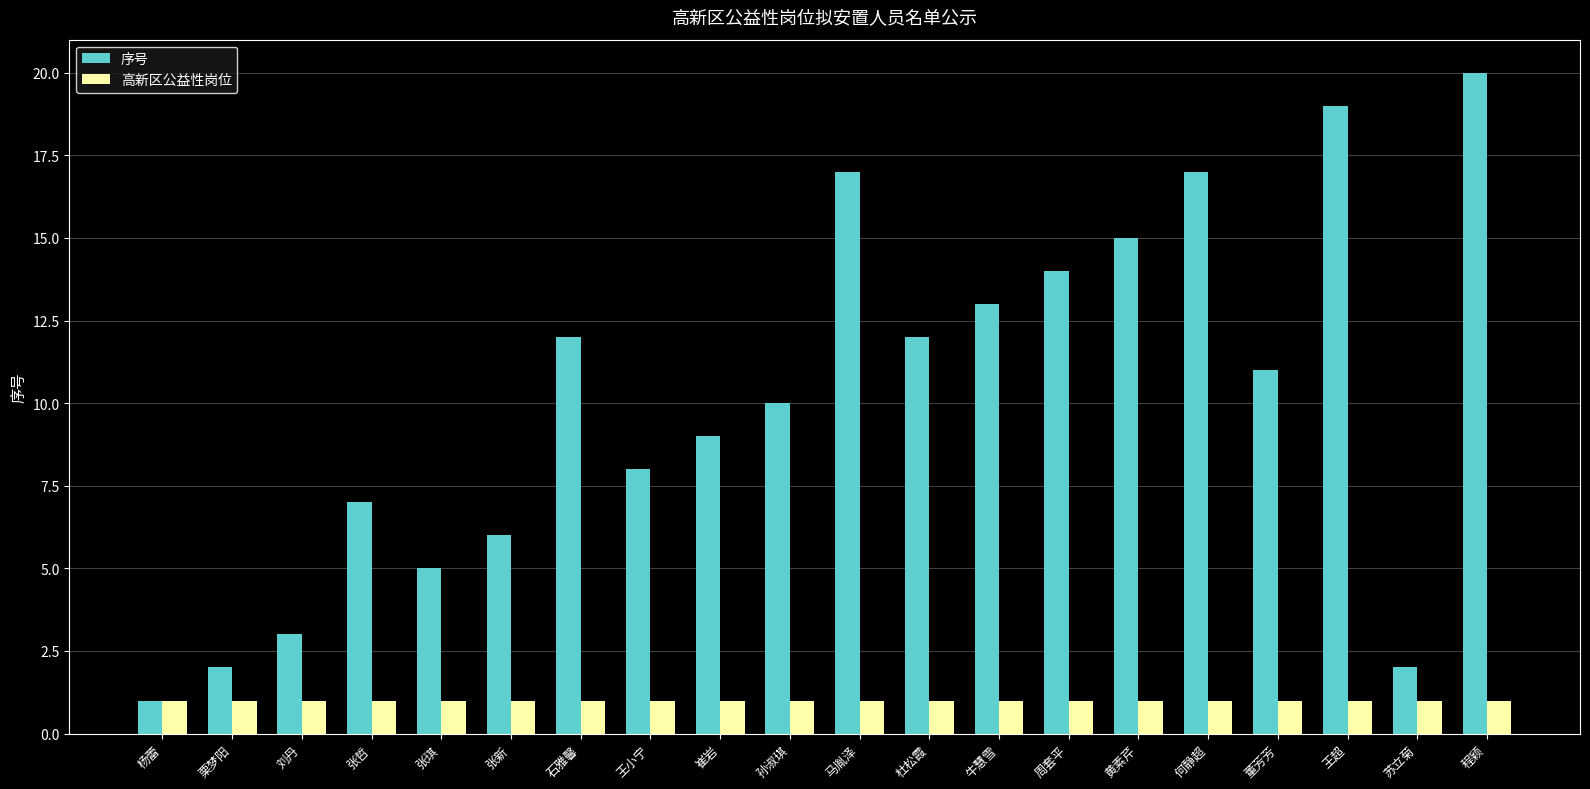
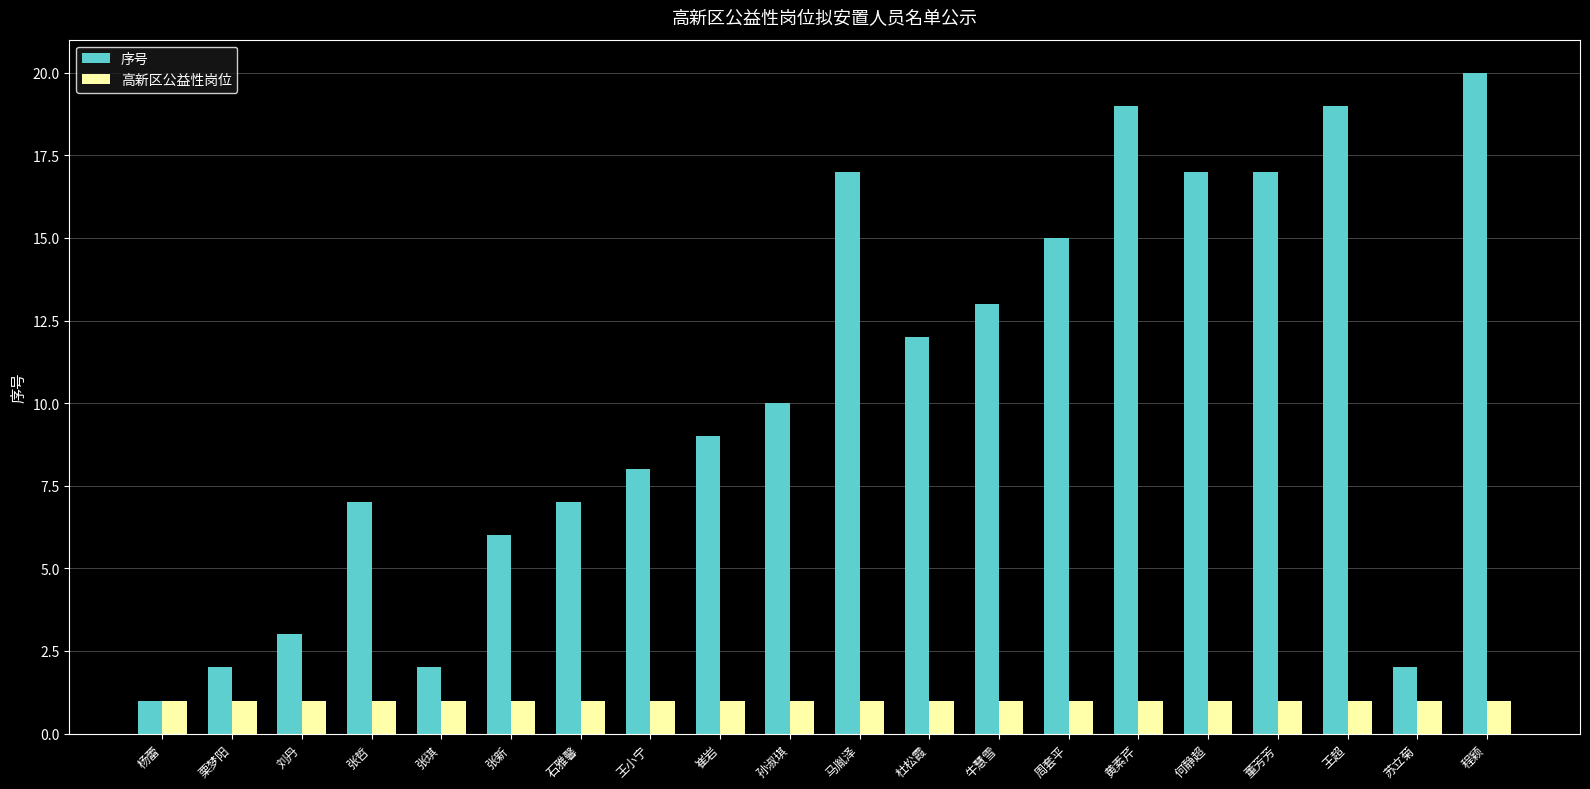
  {
    "序号": {
      "杨蕾": 1,
      "栗梦阳": 2,
      "刘丹": 3,
      "张哲": 7,
-     "张琪": 5,
+     "张琪": 2,
      "张新": 6,
-     "石雅馨": 12,
+     "石雅馨": 7,
      "王小宁": 8,
      "崔岩": 9,
      "孙淑琪": 10,
      "马胤泽": 17,
      "杜松霞": 12,
      "牛慧雪": 13,
-     "周套平": 14,
-     "黄素芹": 15,
+     "周套平": 15,
+     "黄素芹": 19,
      "何静超": 17,
-     "董芳芳": 11,
+     "董芳芳": 17,
      "王超": 19,
      "苏立菊": 2,
      "程颖": 20
    },
    "高新区公益性岗位": {
      "杨蕾": 1,
      "栗梦阳": 1,
      "刘丹": 1,
      "张哲": 1,
      "张琪": 1,
      "张新": 1,
      "石雅馨": 1,
      "王小宁": 1,
      "崔岩": 1,
      "孙淑琪": 1,
      "马胤泽": 1,
      "杜松霞": 1,
      "牛慧雪": 1,
      "周套平": 1,
      "黄素芹": 1,
      "何静超": 1,
      "董芳芳": 1,
      "王超": 1,
      "苏立菊": 1,
      "程颖": 1
    }
  }
